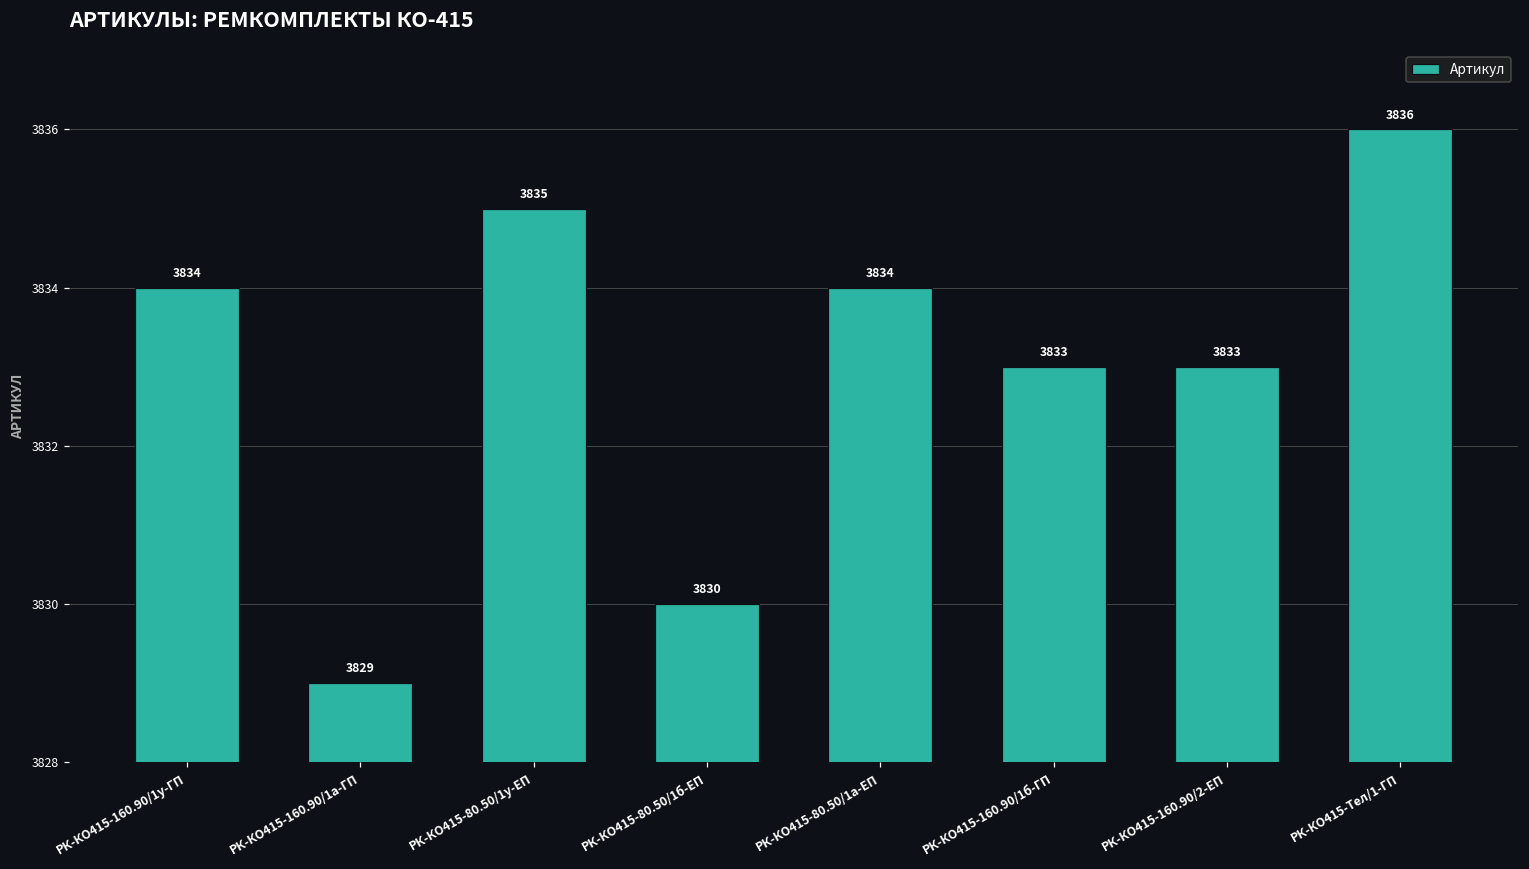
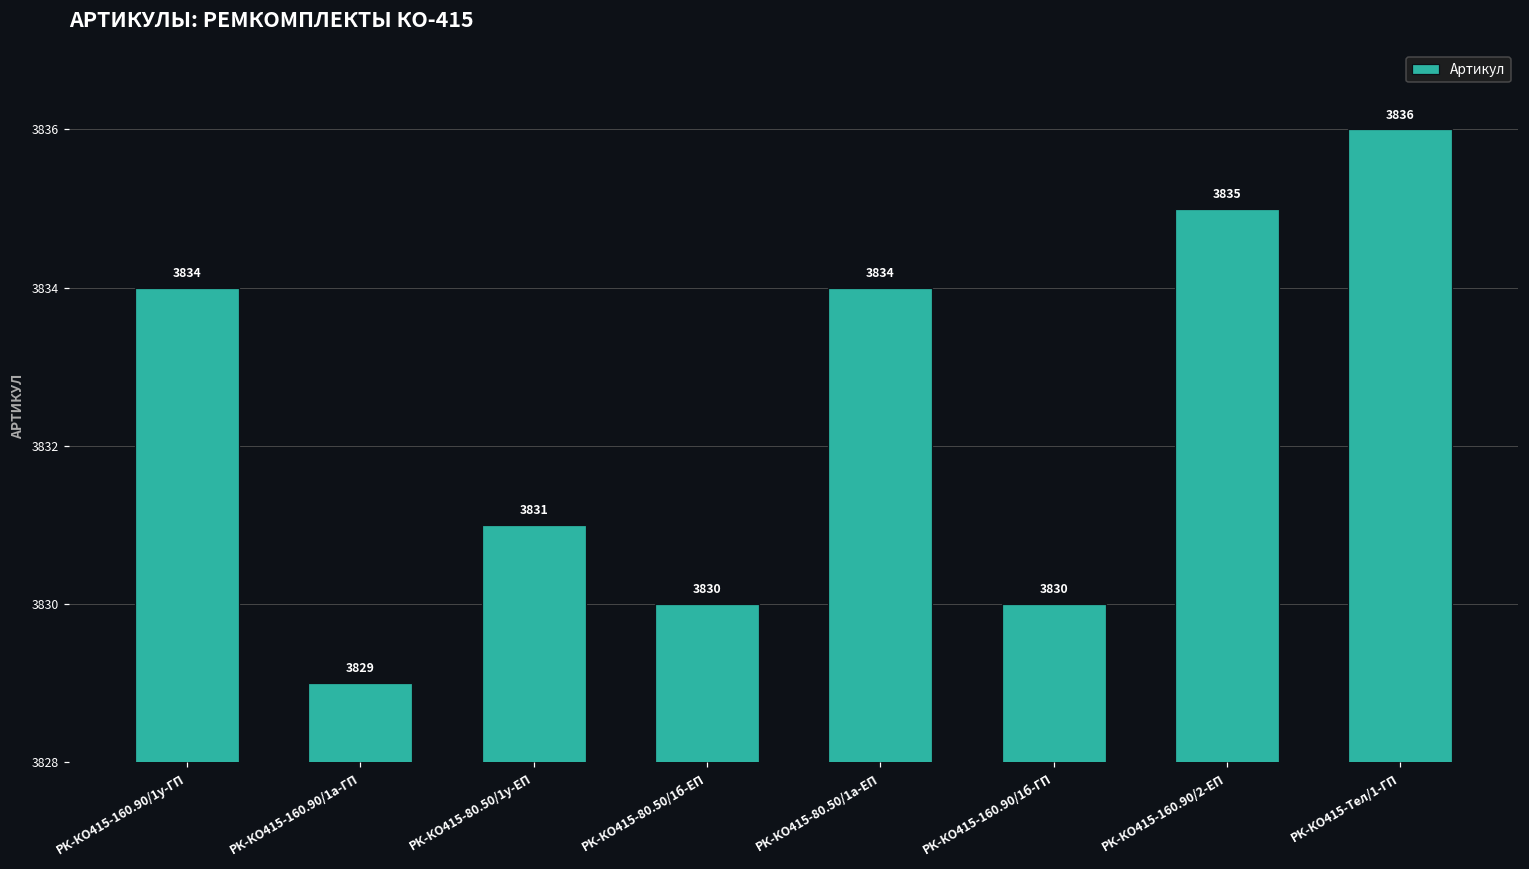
  {
    "РК-КО415-160.90/1у-ГП": 3834,
    "РК-КО415-160.90/1а-ГП": 3829,
-   "РК-КО415-80.50/1у-ЕП": 3835,
+   "РК-КО415-80.50/1у-ЕП": 3831,
    "РК-КО415-80.50/1б-ЕП": 3830,
    "РК-КО415-80.50/1а-ЕП": 3834,
-   "РК-КО415-160.90/1б-ГП": 3833,
-   "РК-КО415-160.90/2-ЕП": 3833,
+   "РК-КО415-160.90/1б-ГП": 3830,
+   "РК-КО415-160.90/2-ЕП": 3835,
    "РК-КО415-Тел/1-ГП": 3836
  }
